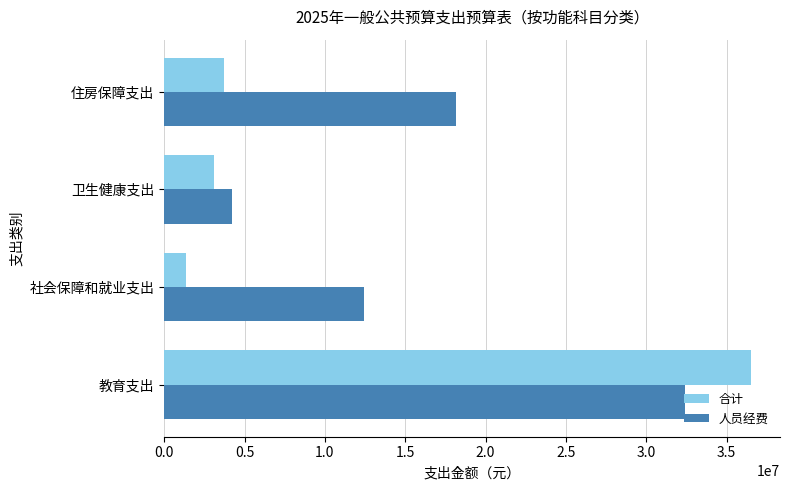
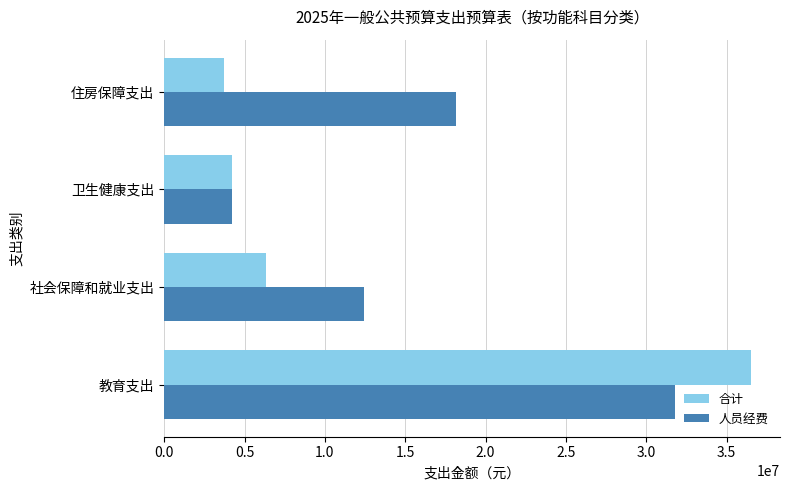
  {
    "合计": {
      "住房保障支出": 3700000,
-     "卫生健康支出": 3100000,
-     "社会保障和就业支出": 1300000,
+     "卫生健康支出": 4200000,
+     "社会保障和就业支出": 6300000,
      "教育支出": 36500000
    },
    "人员经费": {
      "住房保障支出": 18200000,
      "卫生健康支出": 4200000,
      "社会保障和就业支出": 12400000,
-     "教育支出": 32400000
+     "教育支出": 31800000
    }
  }
